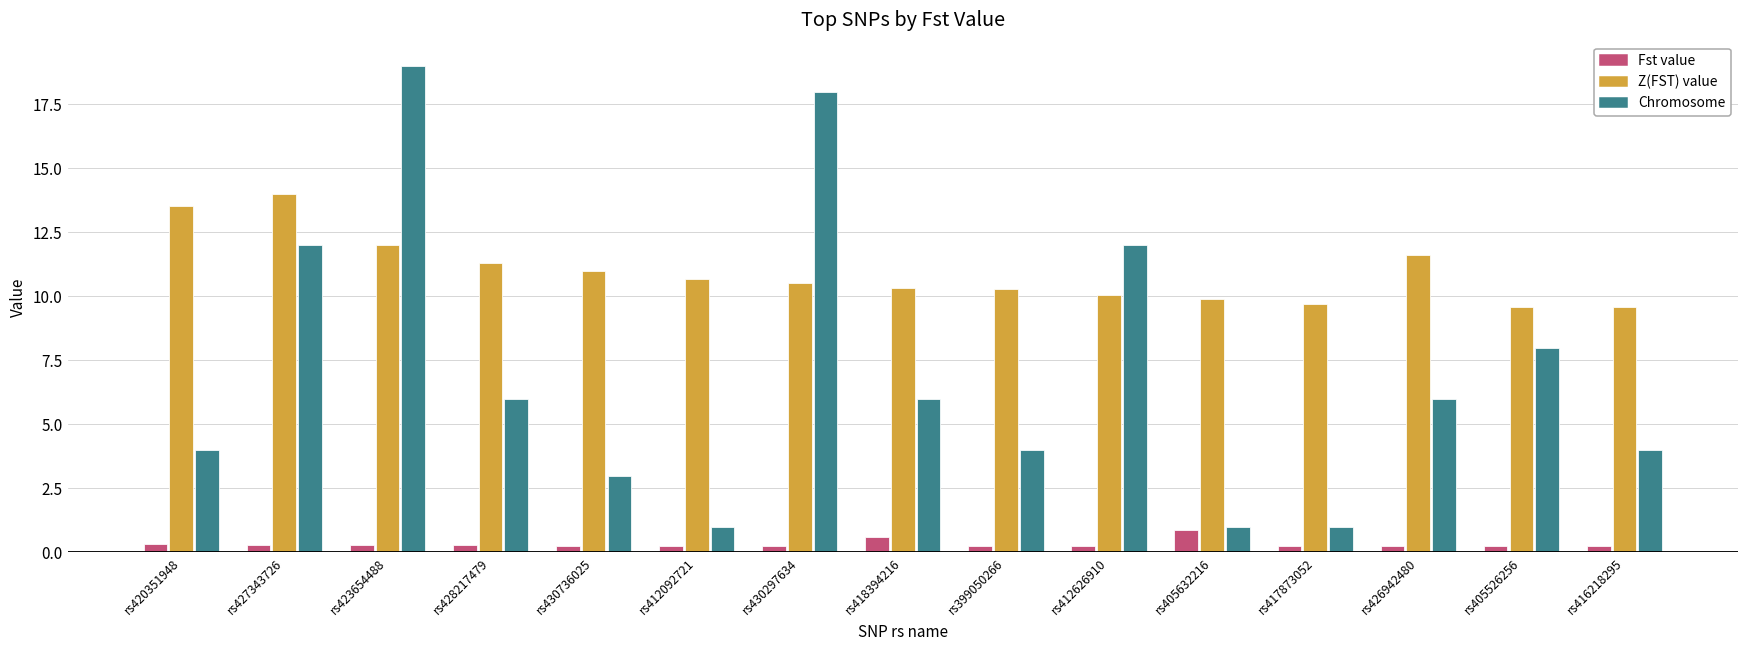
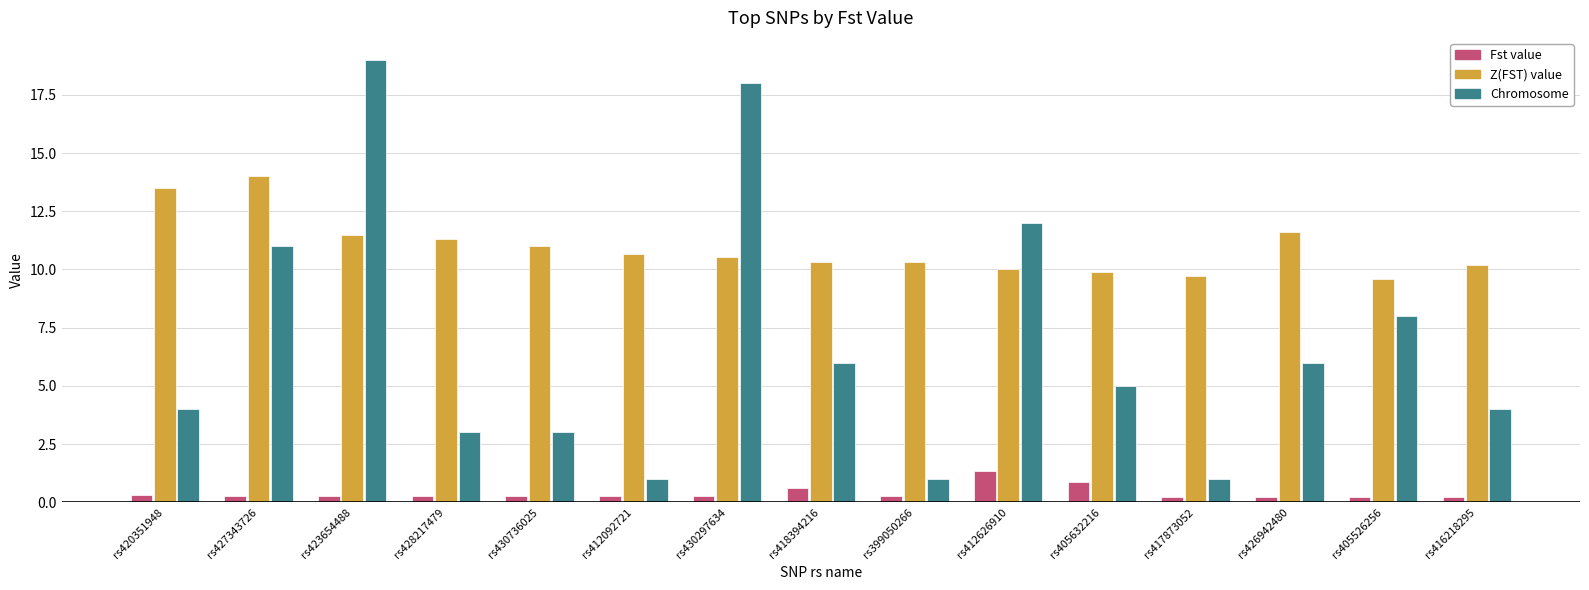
  {
    "Fst value": {
      "rs420351948": 0.3,
      "rs427343726": 0.3,
      "rs423654488": 0.3,
      "rs428217479": 0.3,
      "rs430736025": 0.3,
      "rs412092721": 0.3,
      "rs430297634": 0.3,
      "rs418394216": 0.6,
      "rs399050266": 0.3,
-     "rs412626910": 0.2,
+     "rs412626910": 1.3,
      "rs405632216": 0.9,
      "rs417873052": 0.2,
      "rs426942480": 0.2,
      "rs405526256": 0.2,
      "rs416218295": 0.2
    },
    "Z(FST) value": {
      "rs420351948": 13.5,
      "rs427343726": 14.0,
-     "rs423654488": 12.0,
+     "rs423654488": 11.5,
      "rs428217479": 11.3,
      "rs430736025": 11.0,
      "rs412092721": 10.7,
      "rs430297634": 10.5,
      "rs418394216": 10.3,
      "rs399050266": 10.3,
      "rs412626910": 10.0,
      "rs405632216": 9.9,
      "rs417873052": 9.7,
      "rs426942480": 11.6,
      "rs405526256": 9.6,
-     "rs416218295": 9.6
+     "rs416218295": 10.2
    },
    "Chromosome": {
      "rs420351948": 4,
-     "rs427343726": 12,
+     "rs427343726": 11,
      "rs423654488": 19,
-     "rs428217479": 6,
+     "rs428217479": 3,
      "rs430736025": 3,
      "rs412092721": 1,
      "rs430297634": 18,
      "rs418394216": 6,
-     "rs399050266": 4,
+     "rs399050266": 1,
      "rs412626910": 12,
-     "rs405632216": 1,
+     "rs405632216": 5,
      "rs417873052": 1,
      "rs426942480": 6,
      "rs405526256": 8,
      "rs416218295": 4
    }
  }
